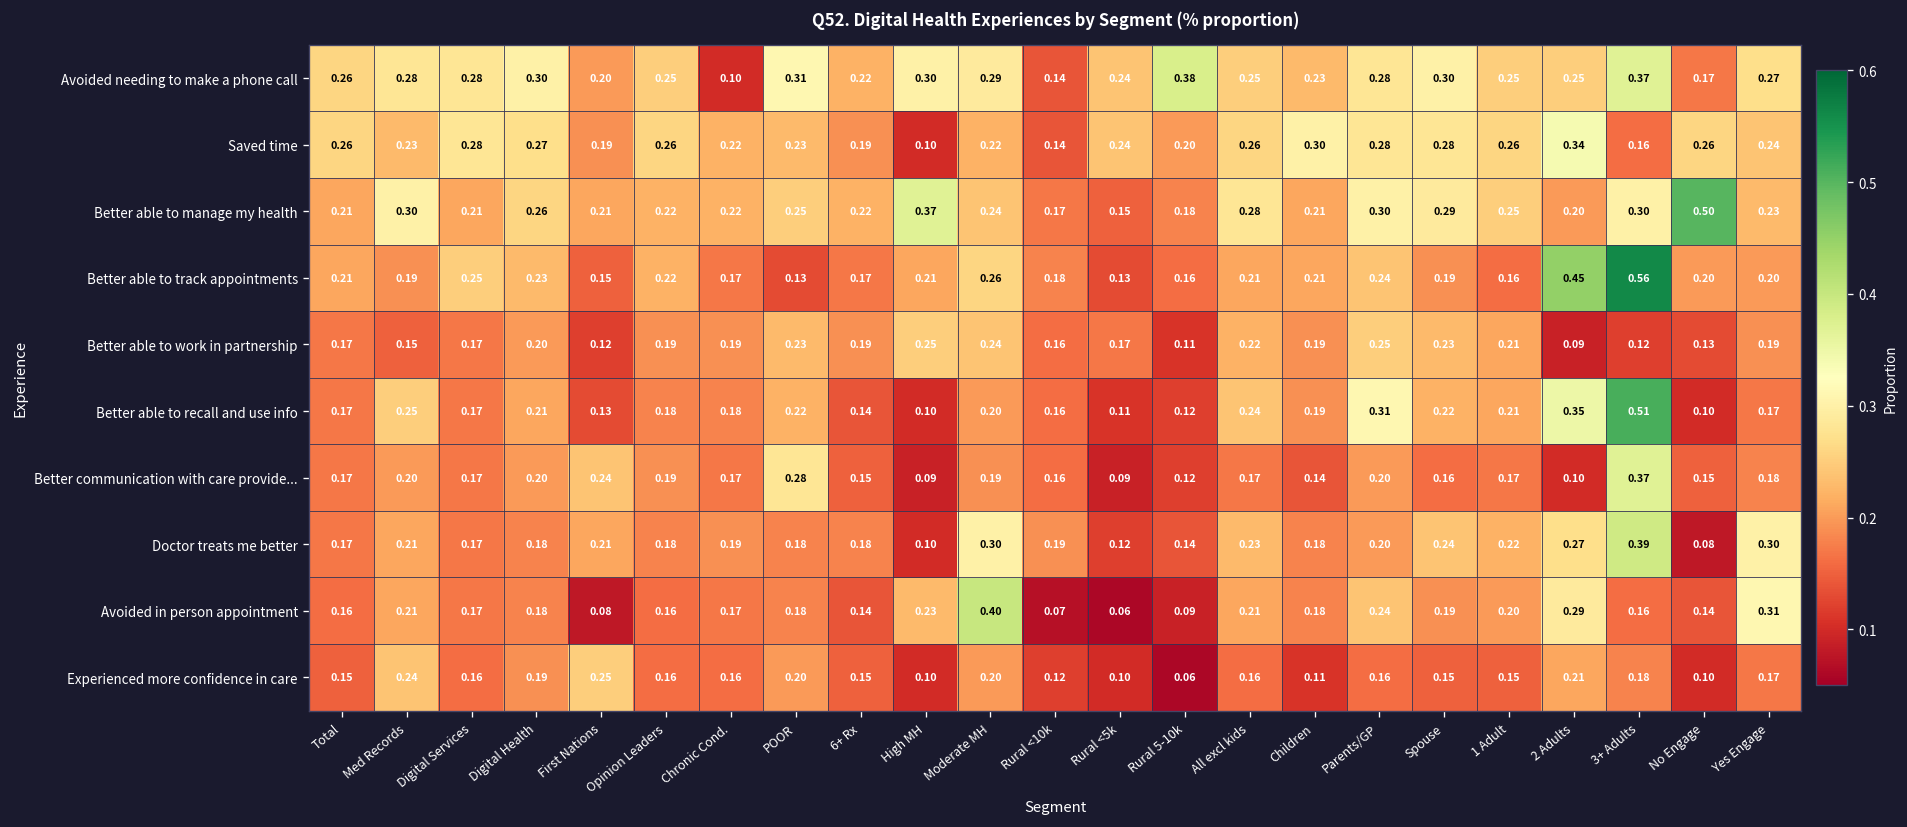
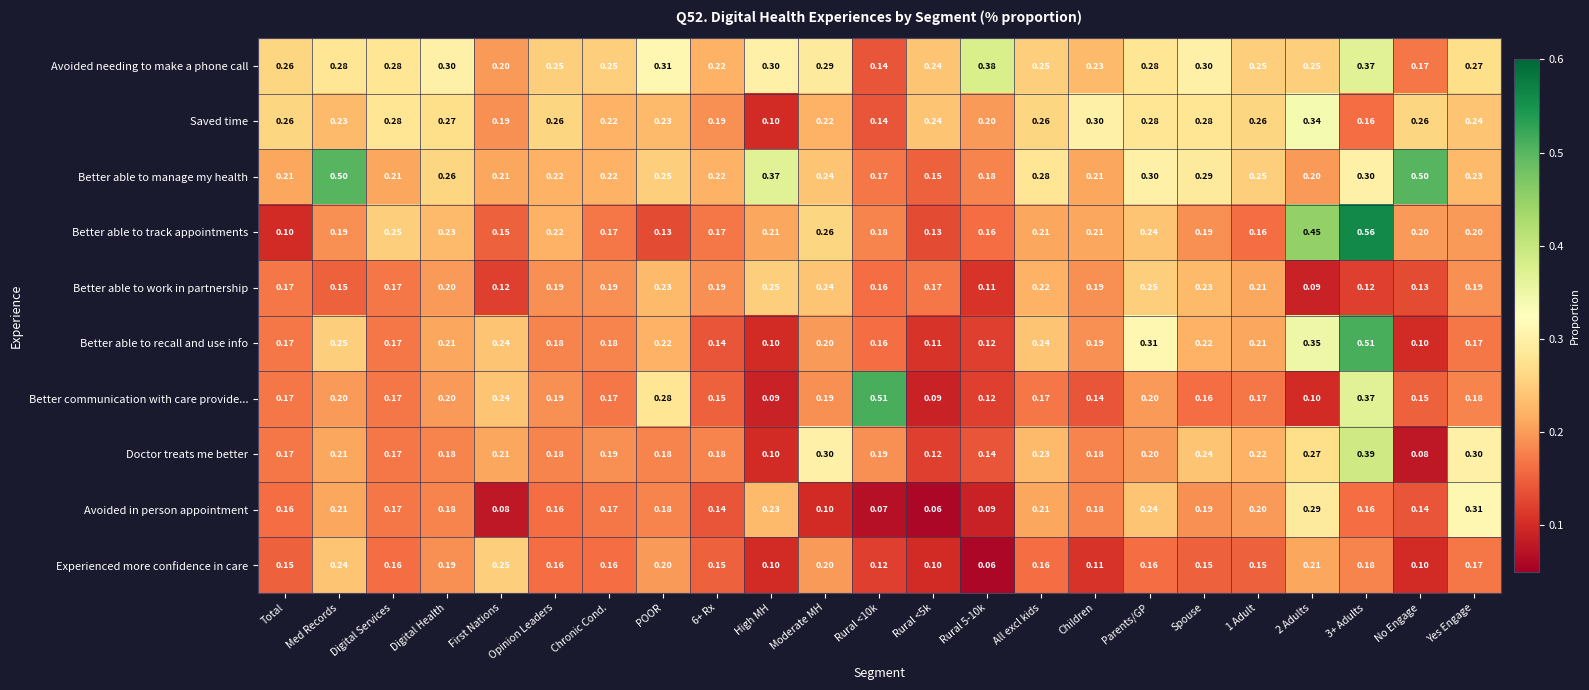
  {
    "Avoided needing to make a phone call": {
      "Total": 0.26,
      "Med Records": 0.28,
      "Digital Services": 0.28,
      "Digital Health": 0.30,
      "First Nations": 0.20,
      "Opinion Leaders": 0.25,
-     "Chronic Cond.": 0.10,
+     "Chronic Cond.": 0.25,
      "POOR": 0.31,
      "6+ Rx": 0.22,
      "High MH": 0.30,
      "Moderate MH": 0.29,
      "Rural <10k": 0.14,
      "Rural <5k": 0.24,
      "Rural 5-10k": 0.38,
      "All excl kids": 0.25,
      "Children": 0.23,
      "Parents/GP": 0.28,
      "Spouse": 0.30,
      "1 Adult": 0.25,
      "2 Adults": 0.25,
      "3+ Adults": 0.37,
      "No Engage": 0.17,
      "Yes Engage": 0.27
    },
    "Better able to manage my health": {
      "Total": 0.21,
-     "Med Records": 0.30,
+     "Med Records": 0.50,
      "Digital Services": 0.21,
      "Digital Health": 0.26,
      "First Nations": 0.21,
      "Opinion Leaders": 0.22,
      "Chronic Cond.": 0.22,
      "POOR": 0.25,
      "6+ Rx": 0.22,
      "High MH": 0.37,
      "Moderate MH": 0.24,
      "Rural <10k": 0.17,
      "Rural <5k": 0.15,
      "Rural 5-10k": 0.18,
      "All excl kids": 0.28,
      "Children": 0.21,
      "Parents/GP": 0.30,
      "Spouse": 0.29,
      "1 Adult": 0.25,
      "2 Adults": 0.20,
      "3+ Adults": 0.30,
      "No Engage": 0.50,
      "Yes Engage": 0.23
    },
    "Better able to track appointments": {
-     "Total": 0.21,
+     "Total": 0.10,
      "Med Records": 0.19,
      "Digital Services": 0.25,
      "Digital Health": 0.23,
      "First Nations": 0.15,
      "Opinion Leaders": 0.22,
      "Chronic Cond.": 0.17,
      "POOR": 0.13,
      "6+ Rx": 0.17,
      "High MH": 0.21,
      "Moderate MH": 0.26,
      "Rural <10k": 0.18,
      "Rural <5k": 0.13,
      "Rural 5-10k": 0.16,
      "All excl kids": 0.21,
      "Children": 0.21,
      "Parents/GP": 0.24,
      "Spouse": 0.19,
      "1 Adult": 0.16,
      "2 Adults": 0.45,
      "3+ Adults": 0.56,
      "No Engage": 0.20,
      "Yes Engage": 0.20
    },
    "Better able to recall and use info": {
      "Total": 0.17,
      "Med Records": 0.25,
      "Digital Services": 0.17,
      "Digital Health": 0.21,
-     "First Nations": 0.13,
+     "First Nations": 0.24,
      "Opinion Leaders": 0.18,
      "Chronic Cond.": 0.18,
      "POOR": 0.22,
      "6+ Rx": 0.14,
      "High MH": 0.10,
      "Moderate MH": 0.20,
      "Rural <10k": 0.16,
      "Rural <5k": 0.11,
      "Rural 5-10k": 0.12,
      "All excl kids": 0.24,
      "Children": 0.19,
      "Parents/GP": 0.31,
      "Spouse": 0.22,
      "1 Adult": 0.21,
      "2 Adults": 0.35,
      "3+ Adults": 0.51,
      "No Engage": 0.10,
      "Yes Engage": 0.17
    },
    "Better communication with care provide...": {
      "Total": 0.17,
      "Med Records": 0.20,
      "Digital Services": 0.17,
      "Digital Health": 0.20,
      "First Nations": 0.24,
      "Opinion Leaders": 0.19,
      "Chronic Cond.": 0.17,
      "POOR": 0.28,
      "6+ Rx": 0.15,
      "High MH": 0.09,
      "Moderate MH": 0.19,
-     "Rural <10k": 0.16,
+     "Rural <10k": 0.51,
      "Rural <5k": 0.09,
      "Rural 5-10k": 0.12,
      "All excl kids": 0.17,
      "Children": 0.14,
      "Parents/GP": 0.20,
      "Spouse": 0.16,
      "1 Adult": 0.17,
      "2 Adults": 0.10,
      "3+ Adults": 0.37,
      "No Engage": 0.15,
      "Yes Engage": 0.18
    },
    "Avoided in person appointment": {
      "Total": 0.16,
      "Med Records": 0.21,
      "Digital Services": 0.17,
      "Digital Health": 0.18,
      "First Nations": 0.08,
      "Opinion Leaders": 0.16,
      "Chronic Cond.": 0.17,
      "POOR": 0.18,
      "6+ Rx": 0.14,
      "High MH": 0.23,
-     "Moderate MH": 0.40,
+     "Moderate MH": 0.10,
      "Rural <10k": 0.07,
      "Rural <5k": 0.06,
      "Rural 5-10k": 0.09,
      "All excl kids": 0.21,
      "Children": 0.18,
      "Parents/GP": 0.24,
      "Spouse": 0.19,
      "1 Adult": 0.20,
      "2 Adults": 0.29,
      "3+ Adults": 0.16,
      "No Engage": 0.14,
      "Yes Engage": 0.31
    }
  }
